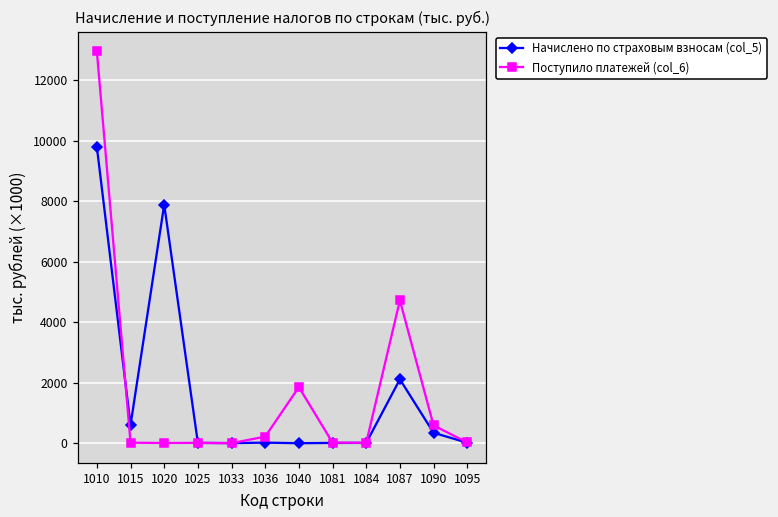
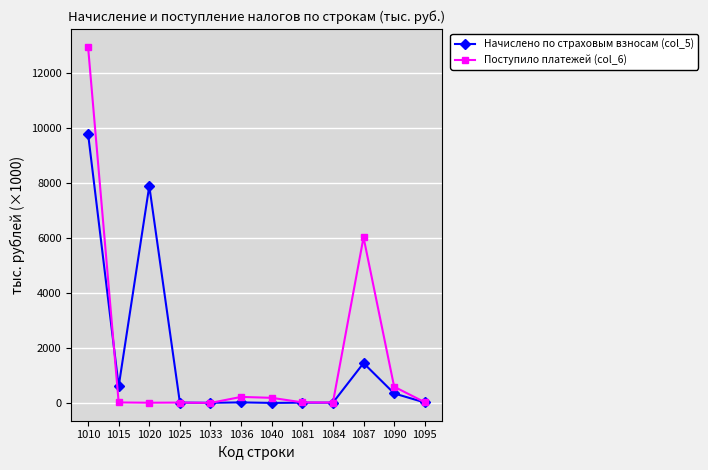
  {
    "Начислено по страховым взносам (col_5)": {
      "1010": 9800,
      "1015": 600,
      "1020": 7900,
      "1036": 0,
      "1040": 0,
-     "1087": 2100,
+     "1087": 1400,
      "1090": 300
    },
    "Поступило платежей (col_6)": {
      "1010": 13000,
      "1015": 0,
      "1020": 0,
      "1036": 200,
-     "1040": 1900,
-     "1087": 4700,
+     "1040": 200,
+     "1087": 6000,
      "1090": 600
    }
  }
